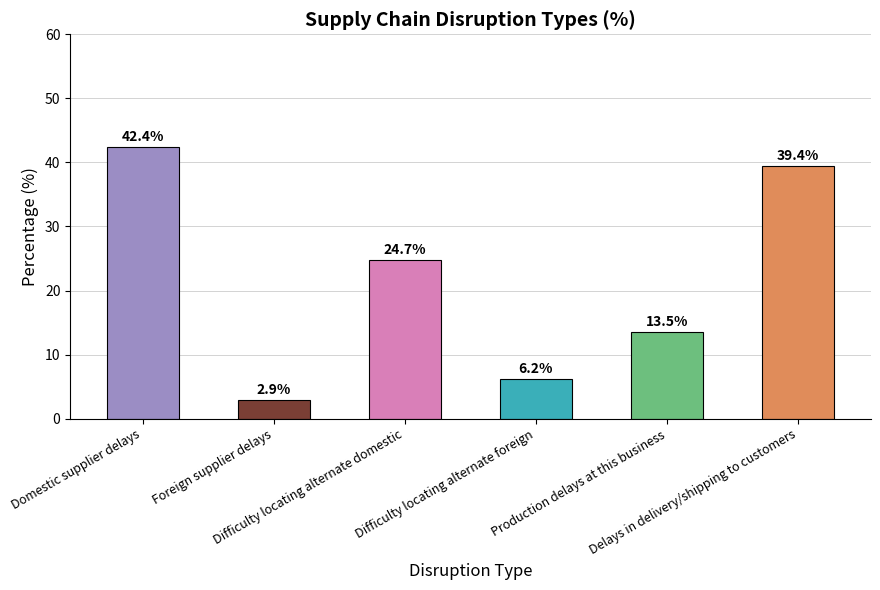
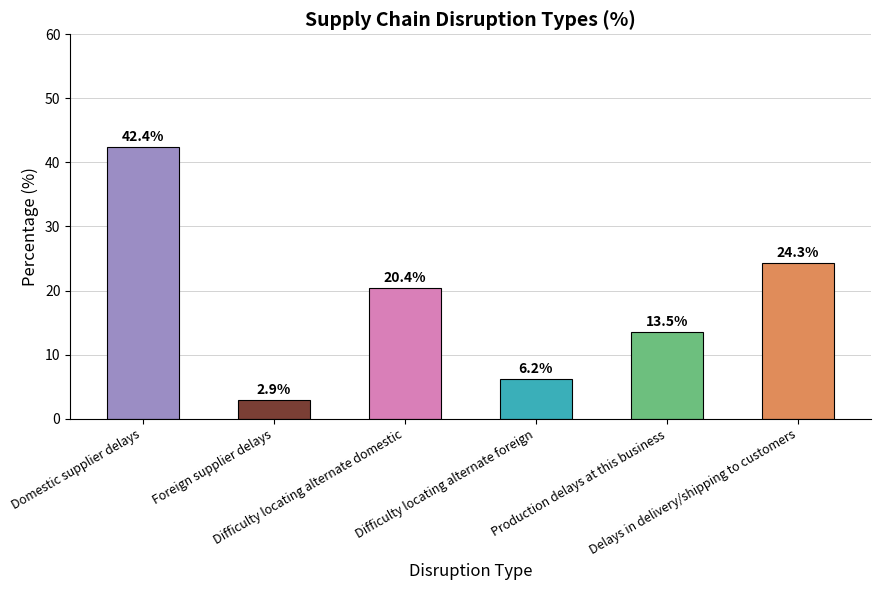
  {
    "Domestic supplier delays": "42.4%",
    "Foreign supplier delays": "2.9%",
-   "Difficulty locating alternate domestic": "24.7%",
+   "Difficulty locating alternate domestic": "20.4%",
    "Difficulty locating alternate foreign": "6.2%",
    "Production delays at this business": "13.5%",
-   "Delays in delivery/shipping to customers": "39.4%"
+   "Delays in delivery/shipping to customers": "24.3%"
  }
